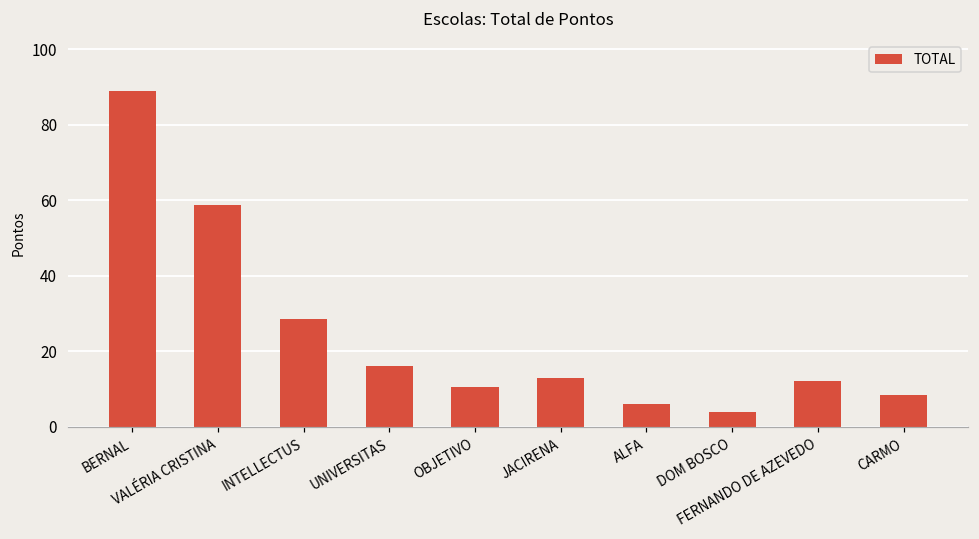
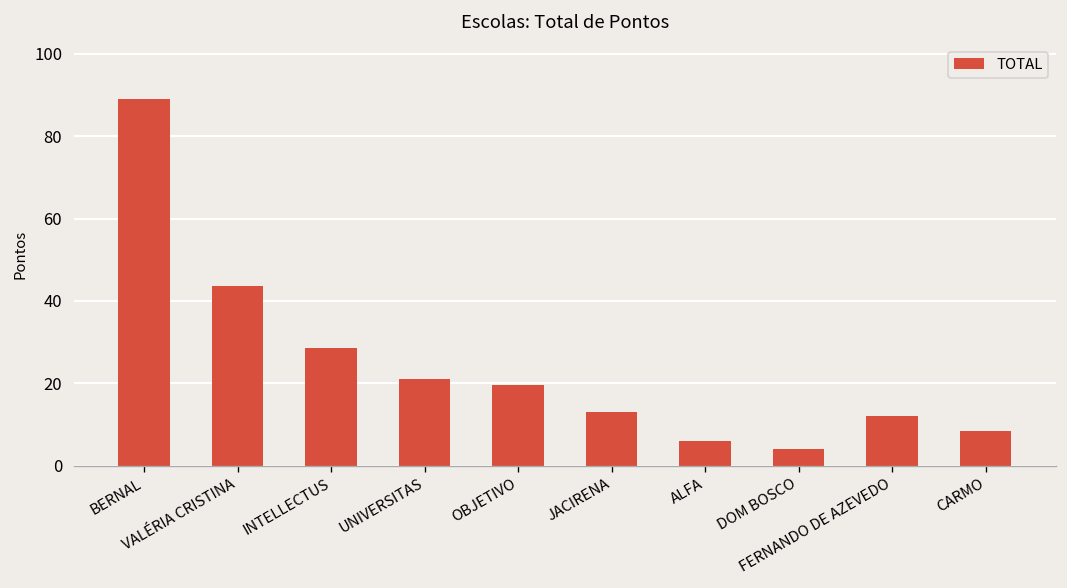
  {
    "BERNAL": 89,
-   "VALÉRIA CRISTINA": 59,
+   "VALÉRIA CRISTINA": 44,
    "INTELLECTUS": 29,
-   "UNIVERSITAS": 16,
-   "OBJETIVO": 11,
+   "UNIVERSITAS": 21,
+   "OBJETIVO": 20,
    "JACIRENA": 13,
    "ALFA": 6,
    "DOM BOSCO": 4,
    "FERNANDO DE AZEVEDO": 12,
    "CARMO": 9
  }
